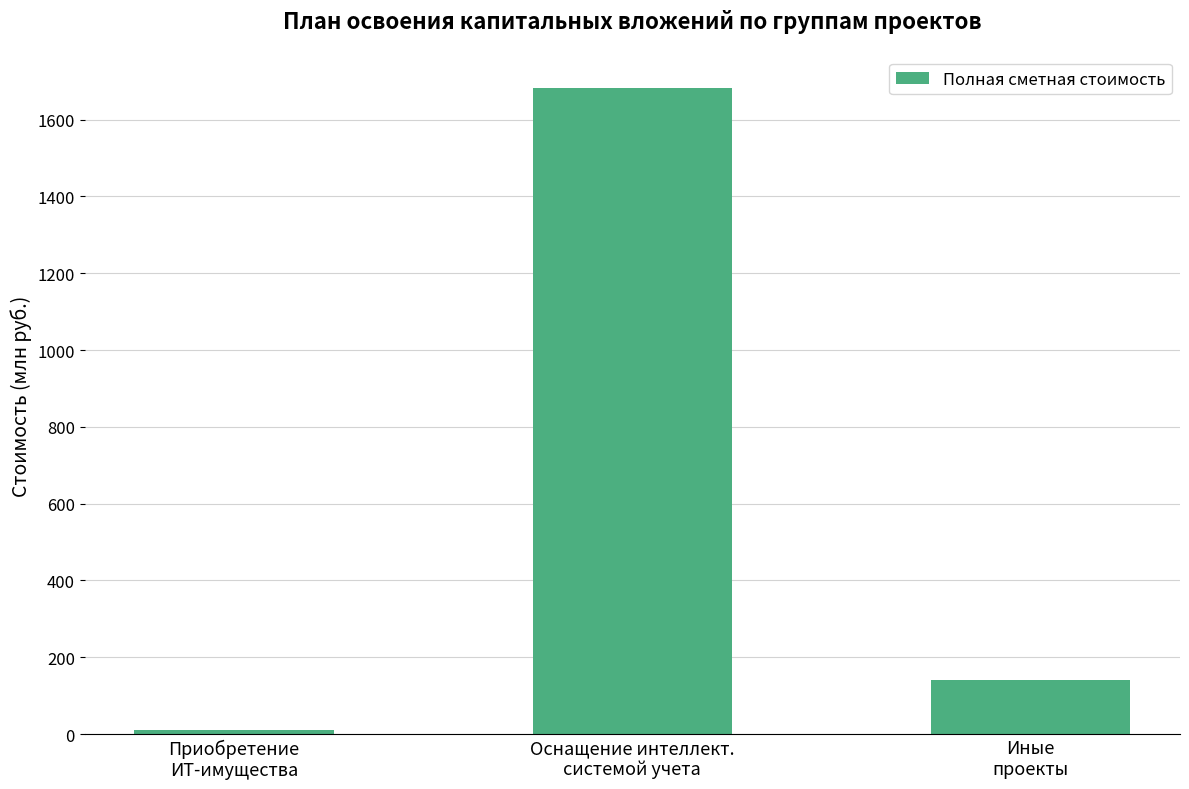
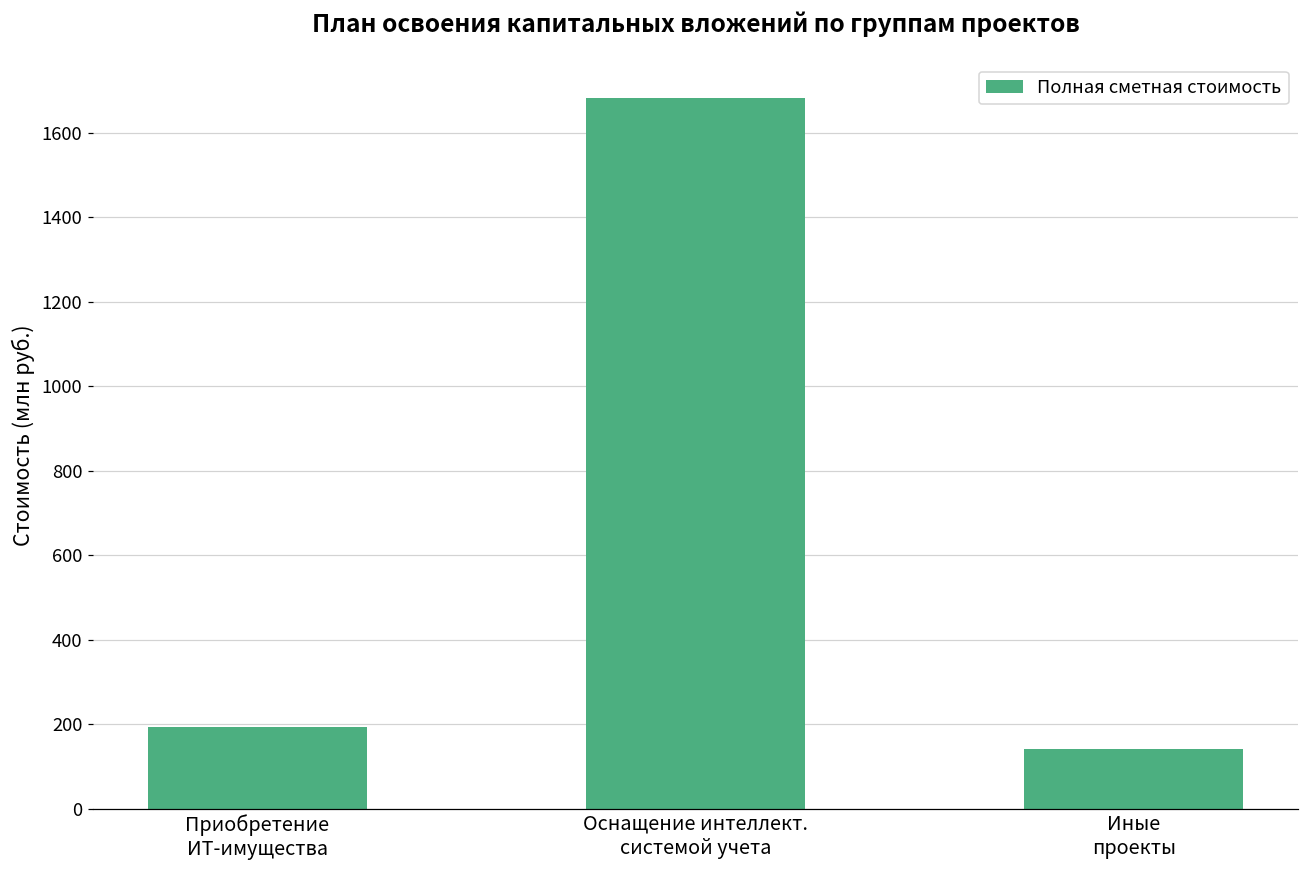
  {
-   "Приобретение ИТ-имущества": 10,
+   "Приобретение ИТ-имущества": 190,
    "Оснащение интеллект. системой учета": 1680,
    "Иные проекты": 140
  }
